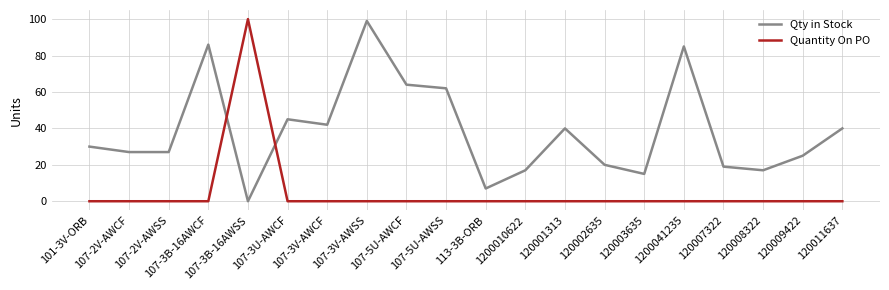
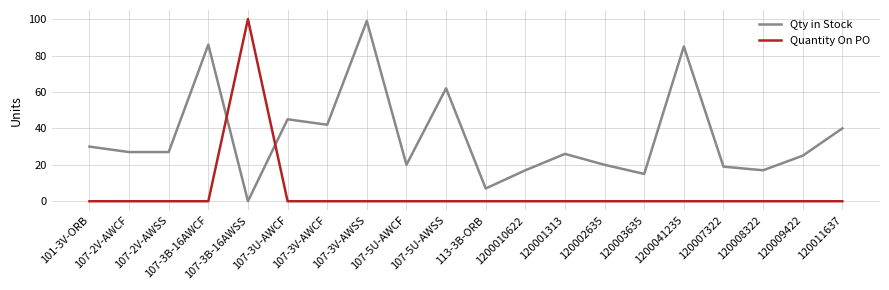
  {
    "Qty in Stock": {
      "101-3V-ORB": 30,
      "107-2V-AWCF": 27,
      "107-2V-AWSS": 27,
      "107-3B-16AWCF": 86,
      "107-3B-16AWSS": 0,
      "107-3U-AWCF": 45,
      "107-3V-AWCF": 42,
      "107-3V-AWSS": 99,
-     "107-5U-AWCF": 64,
+     "107-5U-AWCF": 20,
      "107-5U-AWSS": 62,
      "113-3B-ORB": 7,
      "1200010622": 17,
-     "120001313": 40,
+     "120001313": 26,
      "120002635": 20,
      "120003635": 15,
      "1200041235": 85,
      "120007322": 19,
      "120008322": 17,
      "120009422": 25,
      "120011637": 40
    },
    "Quantity On PO": {
      "101-3V-ORB": 0,
      "107-2V-AWCF": 0,
      "107-2V-AWSS": 0,
      "107-3B-16AWCF": 0,
      "107-3B-16AWSS": 100,
      "107-3U-AWCF": 0,
      "107-3V-AWCF": 0,
      "107-3V-AWSS": 0,
      "107-5U-AWCF": 0,
      "107-5U-AWSS": 0,
      "113-3B-ORB": 0,
      "1200010622": 0,
      "120001313": 0,
      "120002635": 0,
      "120003635": 0,
      "1200041235": 0,
      "120007322": 0,
      "120008322": 0,
      "120009422": 0,
      "120011637": 0
    }
  }
